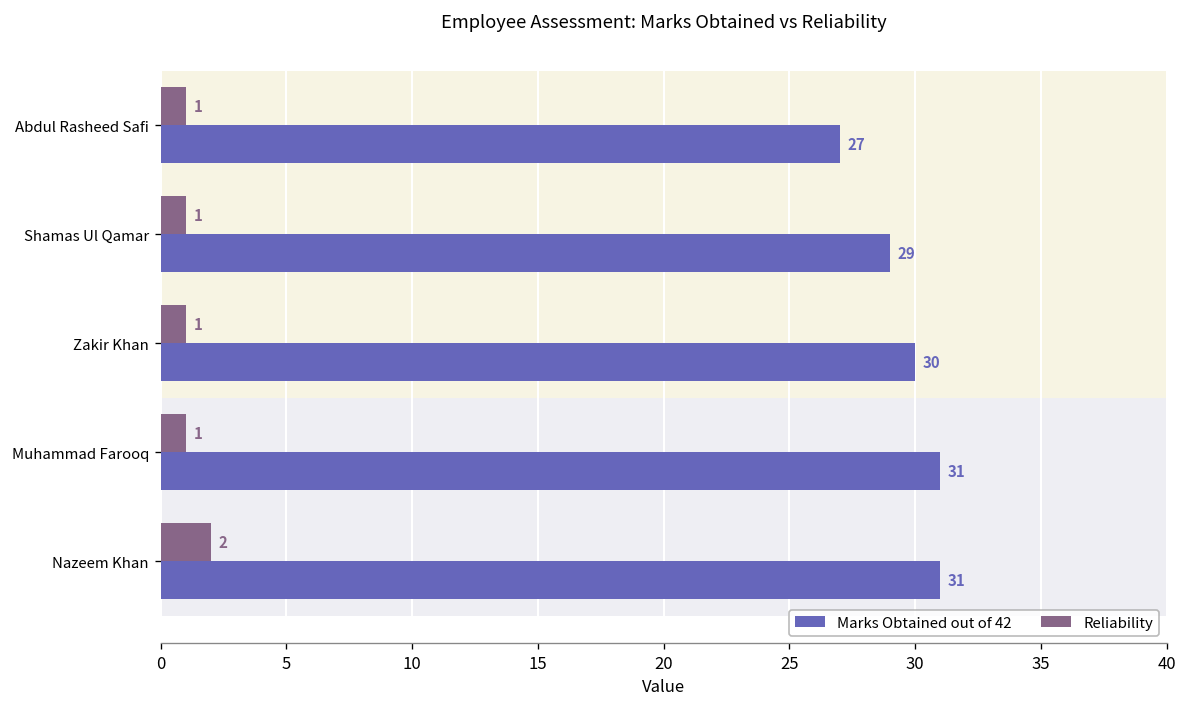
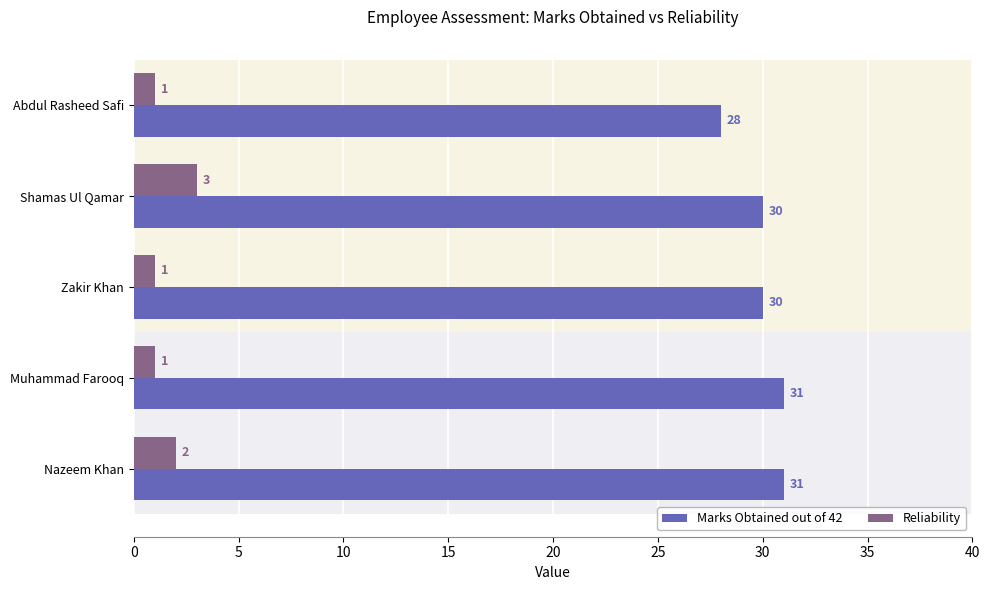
  {
    "Marks Obtained out of 42": {
-     "Abdul Rasheed Safi": 27,
-     "Shamas Ul Qamar": 29,
+     "Abdul Rasheed Safi": 28,
+     "Shamas Ul Qamar": 30,
      "Zakir Khan": 30,
      "Muhammad Farooq": 31,
      "Nazeem Khan": 31
    },
    "Reliability": {
      "Abdul Rasheed Safi": 1,
-     "Shamas Ul Qamar": 1,
+     "Shamas Ul Qamar": 3,
      "Zakir Khan": 1,
      "Muhammad Farooq": 1,
      "Nazeem Khan": 2
    }
  }
